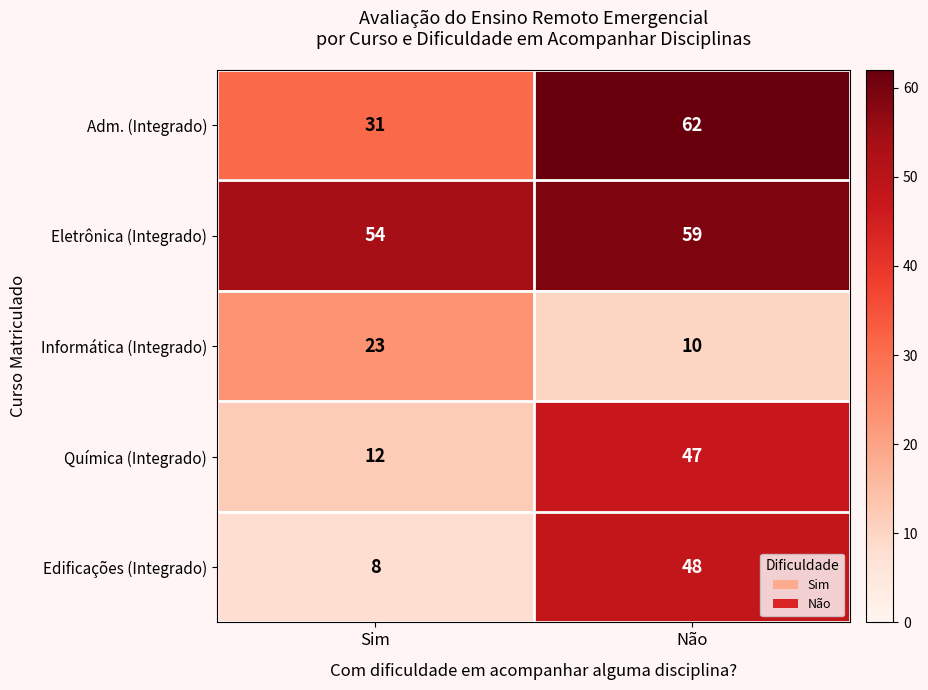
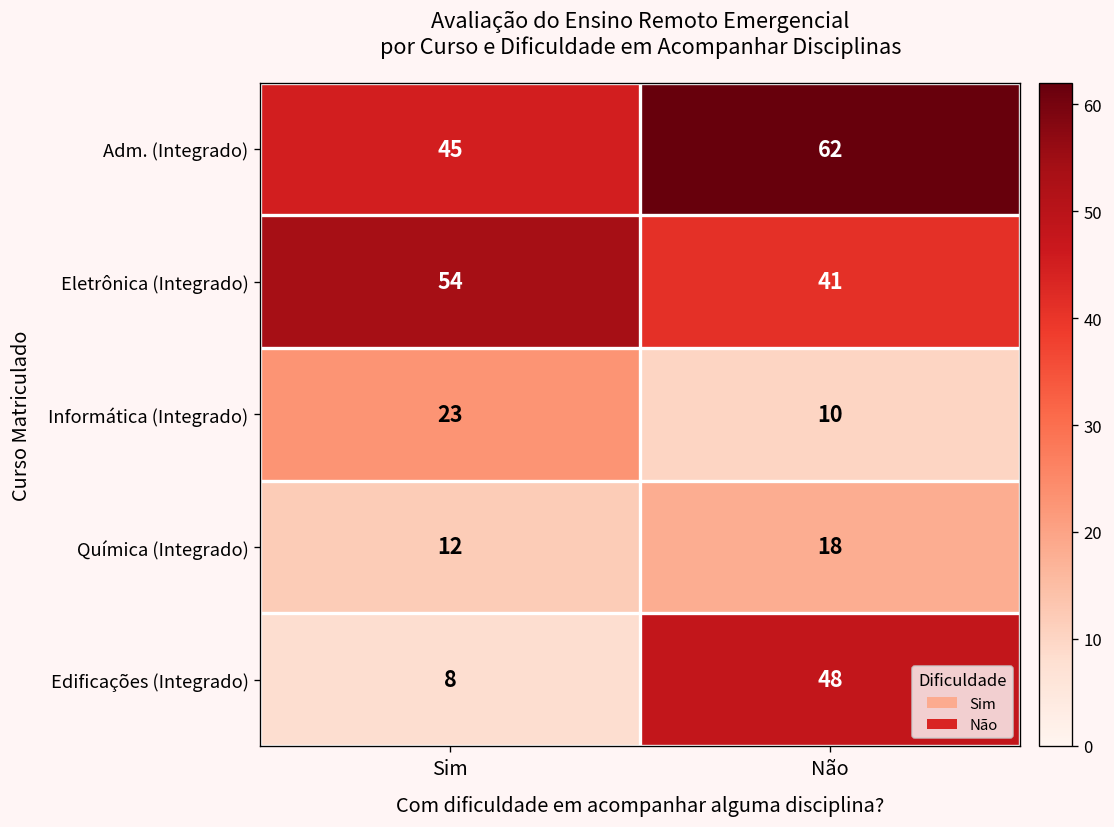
  {
    "Adm. (Integrado)": {
-     "Sim": 31,
+     "Sim": 45,
      "Não": 62
    },
    "Eletrônica (Integrado)": {
      "Sim": 54,
-     "Não": 59
+     "Não": 41
    },
    "Informática (Integrado)": {
      "Sim": 23,
      "Não": 10
    },
    "Química (Integrado)": {
      "Sim": 12,
-     "Não": 47
+     "Não": 18
    },
    "Edificações (Integrado)": {
      "Sim": 8,
      "Não": 48
    }
  }
